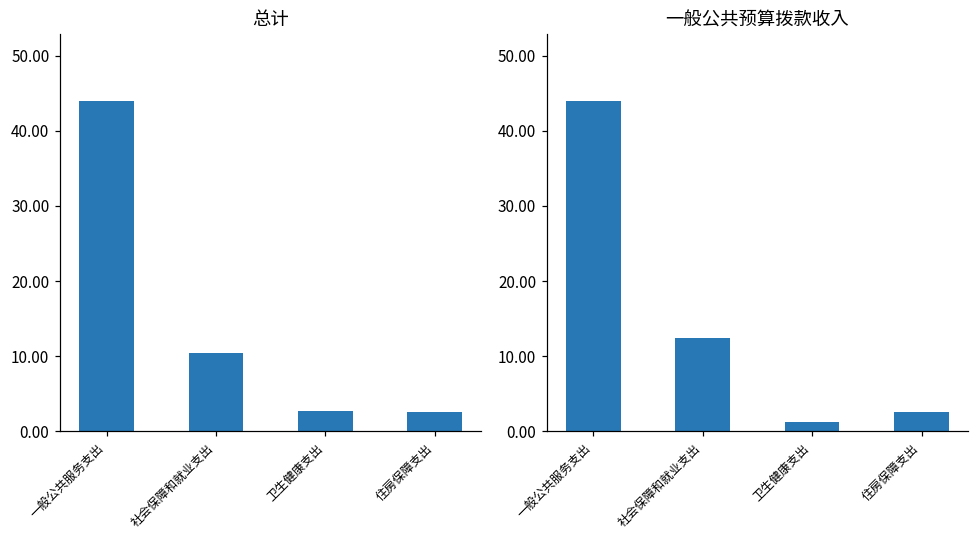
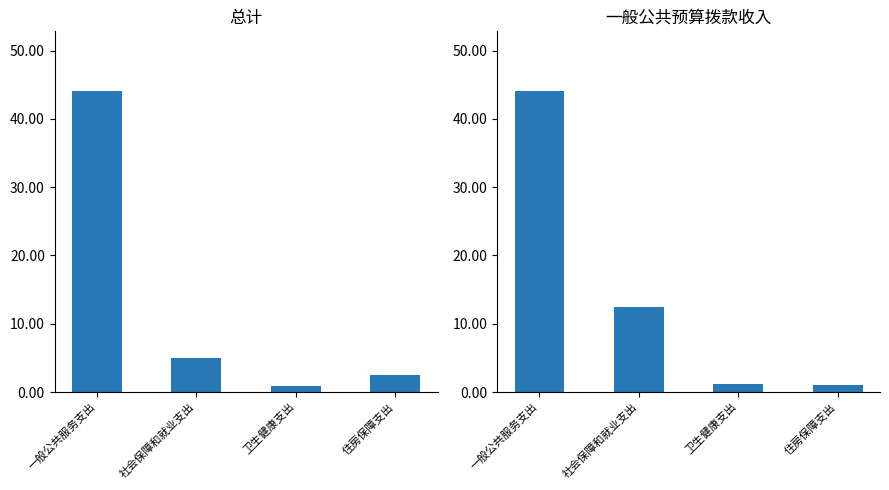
  {
    "总计": {
      "一般公共服务支出": 44,
-     "社会保障和就业支出": 10,
-     "卫生健康支出": 3,
+     "社会保障和就业支出": 5,
+     "卫生健康支出": 1,
      "住房保障支出": 3
    },
    "一般公共预算拨款收入": {
      "一般公共服务支出": 44,
      "社会保障和就业支出": 12,
      "卫生健康支出": 1,
-     "住房保障支出": 3
+     "住房保障支出": 1
    }
  }
